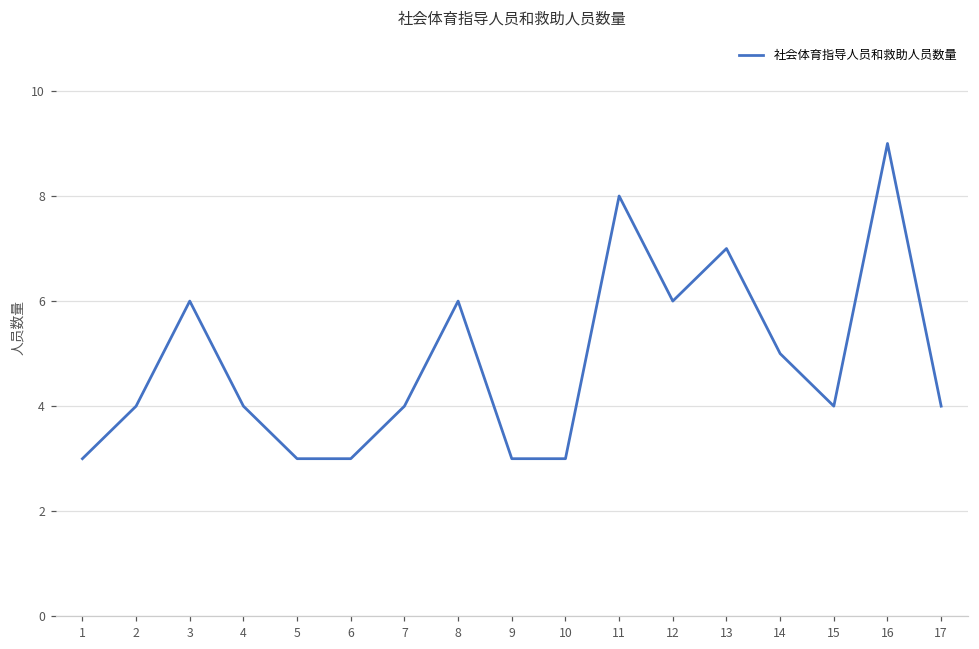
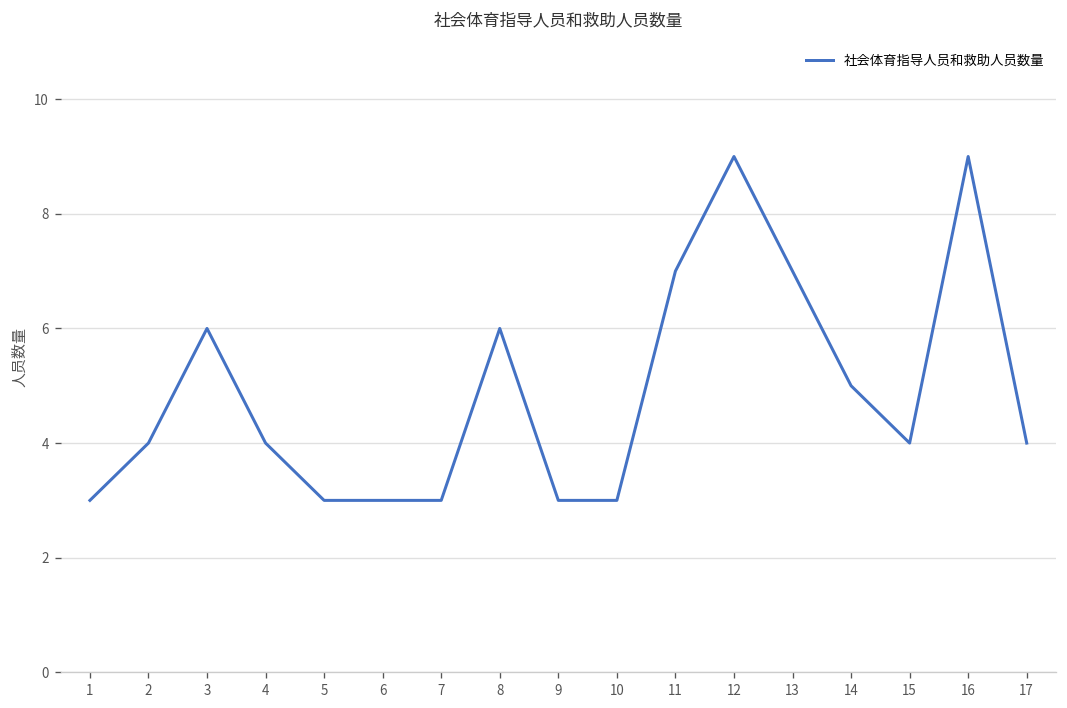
  {
    "1": 3,
    "2": 4,
    "3": 6,
    "4": 4,
    "5": 3,
    "6": 3,
-   "7": 4,
+   "7": 3,
    "8": 6,
    "9": 3,
    "10": 3,
-   "11": 8,
-   "12": 6,
+   "11": 7,
+   "12": 9,
    "13": 7,
    "14": 5,
    "15": 4,
    "16": 9,
    "17": 4
  }
